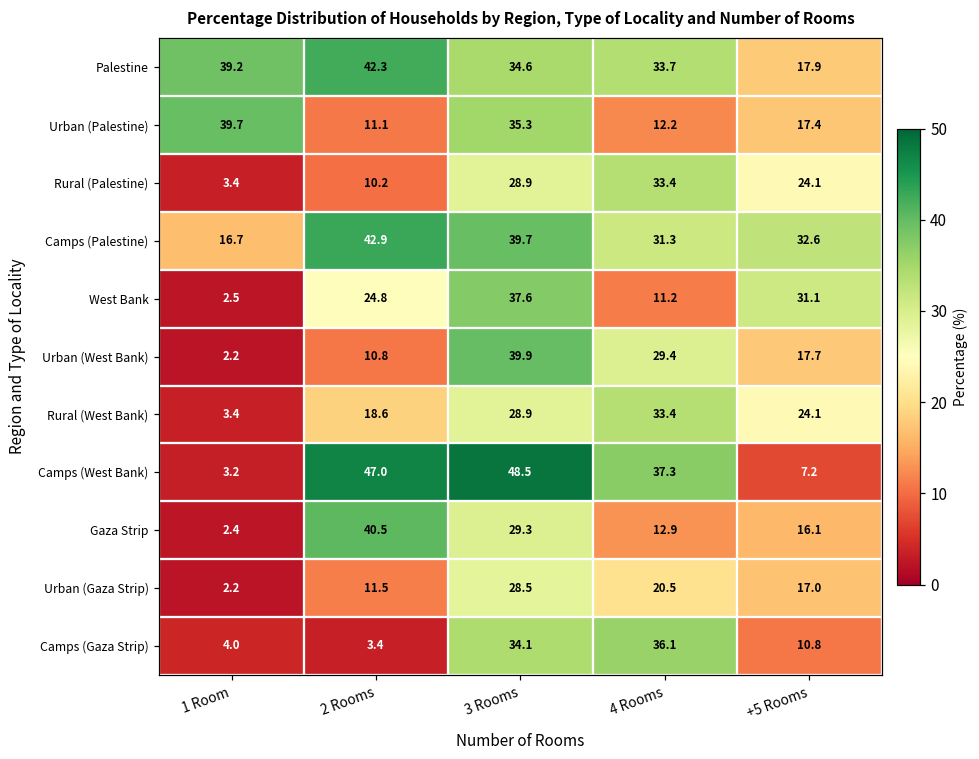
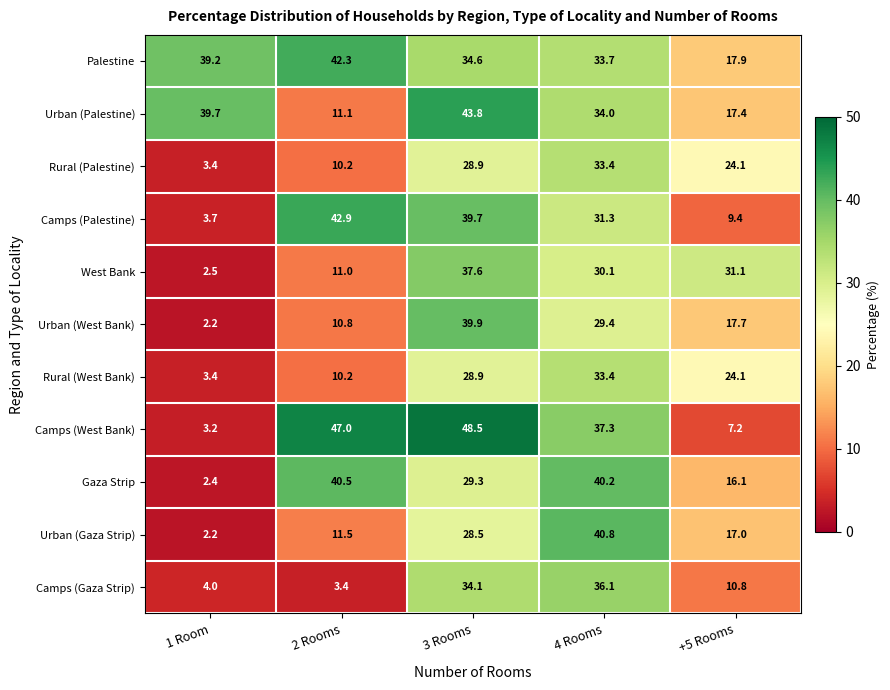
  {
    "Palestine": {
      "1 Room": 39.2,
      "2 Rooms": 42.3,
      "3 Rooms": 34.6,
      "4 Rooms": 33.7,
      "+5 Rooms": 17.9
    },
    "Urban (Palestine)": {
      "1 Room": 39.7,
      "2 Rooms": 11.1,
-     "3 Rooms": 35.3,
-     "4 Rooms": 12.2,
+     "3 Rooms": 43.8,
+     "4 Rooms": 34.0,
      "+5 Rooms": 17.4
    },
    "Rural (Palestine)": {
      "1 Room": 3.4,
      "2 Rooms": 10.2,
      "3 Rooms": 28.9,
      "4 Rooms": 33.4,
      "+5 Rooms": 24.1
    },
    "Camps (Palestine)": {
-     "1 Room": 16.7,
+     "1 Room": 3.7,
      "2 Rooms": 42.9,
      "3 Rooms": 39.7,
      "4 Rooms": 31.3,
-     "+5 Rooms": 32.6
+     "+5 Rooms": 9.4
    },
    "West Bank": {
      "1 Room": 2.5,
-     "2 Rooms": 24.8,
+     "2 Rooms": 11.0,
      "3 Rooms": 37.6,
-     "4 Rooms": 11.2,
+     "4 Rooms": 30.1,
      "+5 Rooms": 31.1
    },
    "Urban (West Bank)": {
      "1 Room": 2.2,
      "2 Rooms": 10.8,
      "3 Rooms": 39.9,
      "4 Rooms": 29.4,
      "+5 Rooms": 17.7
    },
    "Rural (West Bank)": {
      "1 Room": 3.4,
-     "2 Rooms": 18.6,
+     "2 Rooms": 10.2,
      "3 Rooms": 28.9,
      "4 Rooms": 33.4,
      "+5 Rooms": 24.1
    },
    "Camps (West Bank)": {
      "1 Room": 3.2,
      "2 Rooms": 47.0,
      "3 Rooms": 48.5,
      "4 Rooms": 37.3,
      "+5 Rooms": 7.2
    },
    "Gaza Strip": {
      "1 Room": 2.4,
      "2 Rooms": 40.5,
      "3 Rooms": 29.3,
-     "4 Rooms": 12.9,
+     "4 Rooms": 40.2,
      "+5 Rooms": 16.1
    },
    "Urban (Gaza Strip)": {
      "1 Room": 2.2,
      "2 Rooms": 11.5,
      "3 Rooms": 28.5,
-     "4 Rooms": 20.5,
+     "4 Rooms": 40.8,
      "+5 Rooms": 17.0
    },
    "Camps (Gaza Strip)": {
      "1 Room": 4.0,
      "2 Rooms": 3.4,
      "3 Rooms": 34.1,
      "4 Rooms": 36.1,
      "+5 Rooms": 10.8
    }
  }
